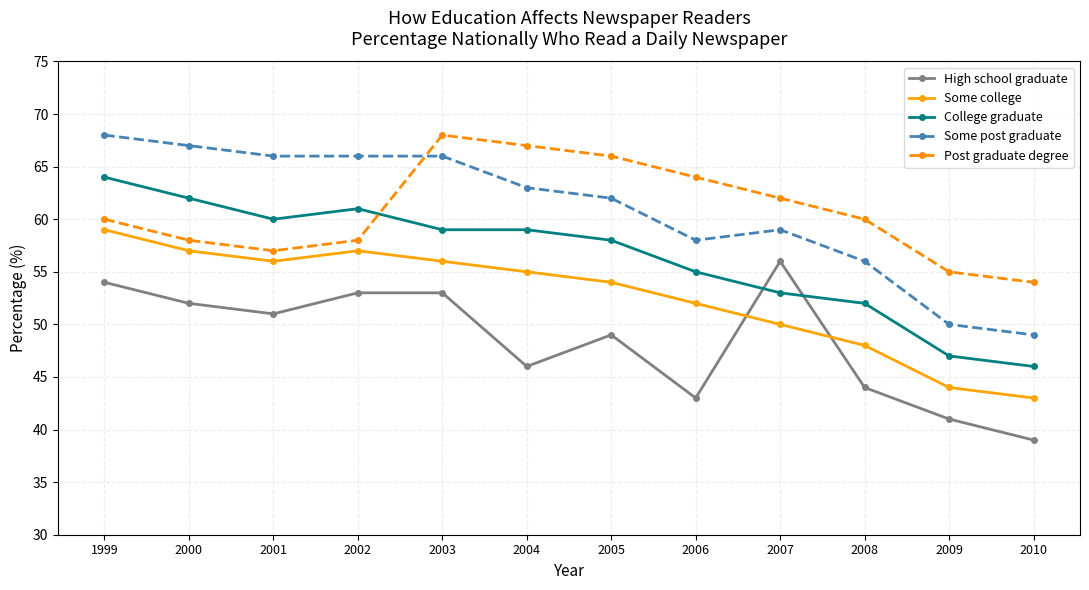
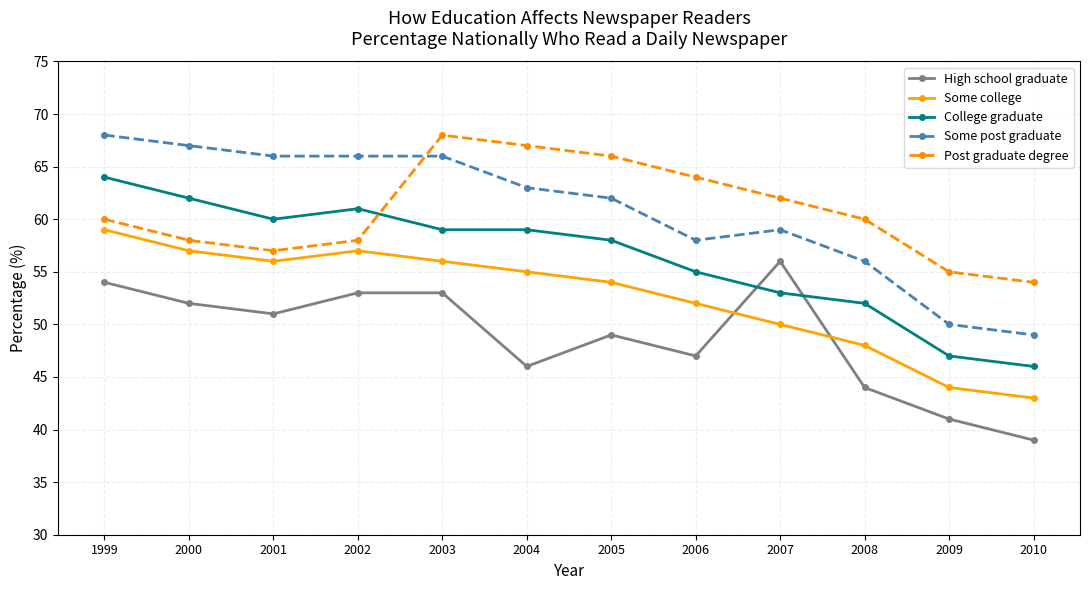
  {
    "High school graduate": {
      "1999": 54,
      "2000": 52,
      "2001": 51,
      "2002": 53,
      "2003": 53,
      "2004": 46,
      "2005": 49,
-     "2006": 43,
+     "2006": 47,
      "2007": 56,
      "2008": 44,
      "2009": 41,
      "2010": 39
    },
    "College graduate": {
      "1999": 64,
      "2000": 62,
      "2001": 60,
      "2002": 61,
      "2003": 59,
      "2004": 59,
      "2005": 58,
      "2006": 55,
      "2007": 53,
      "2008": 52,
      "2009": 47,
      "2010": 46
    },
    "Some post graduate": {
      "1999": 68,
      "2000": 67,
      "2001": 66,
      "2002": 66,
      "2003": 66,
      "2004": 63,
      "2005": 62,
      "2006": 58,
      "2007": 59,
      "2008": 56,
      "2009": 50,
      "2010": 49
    }
  }
